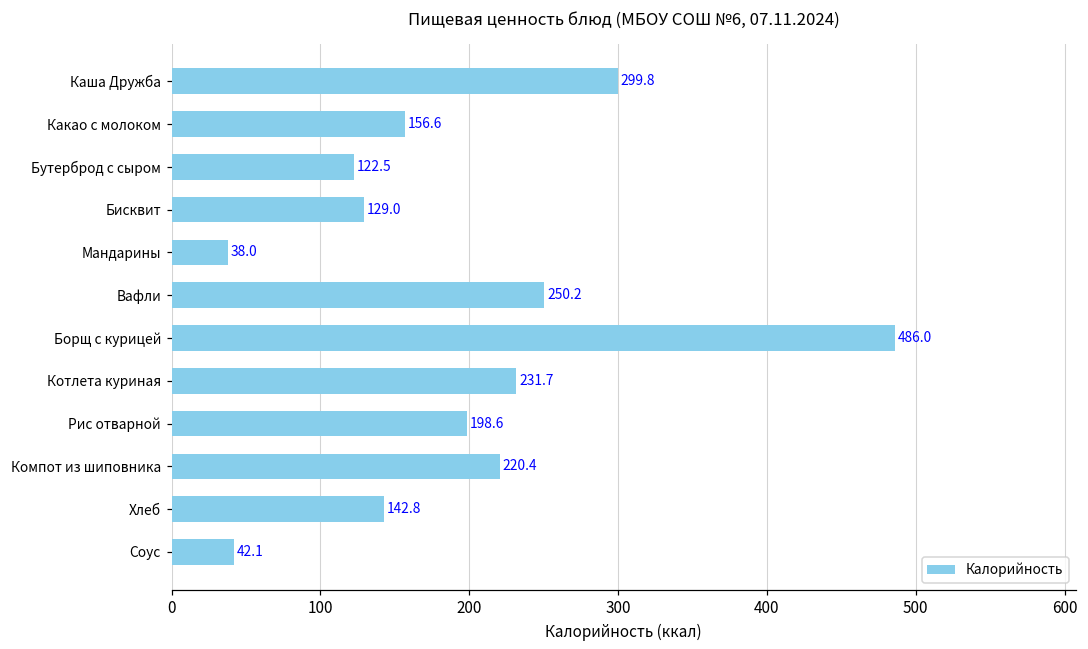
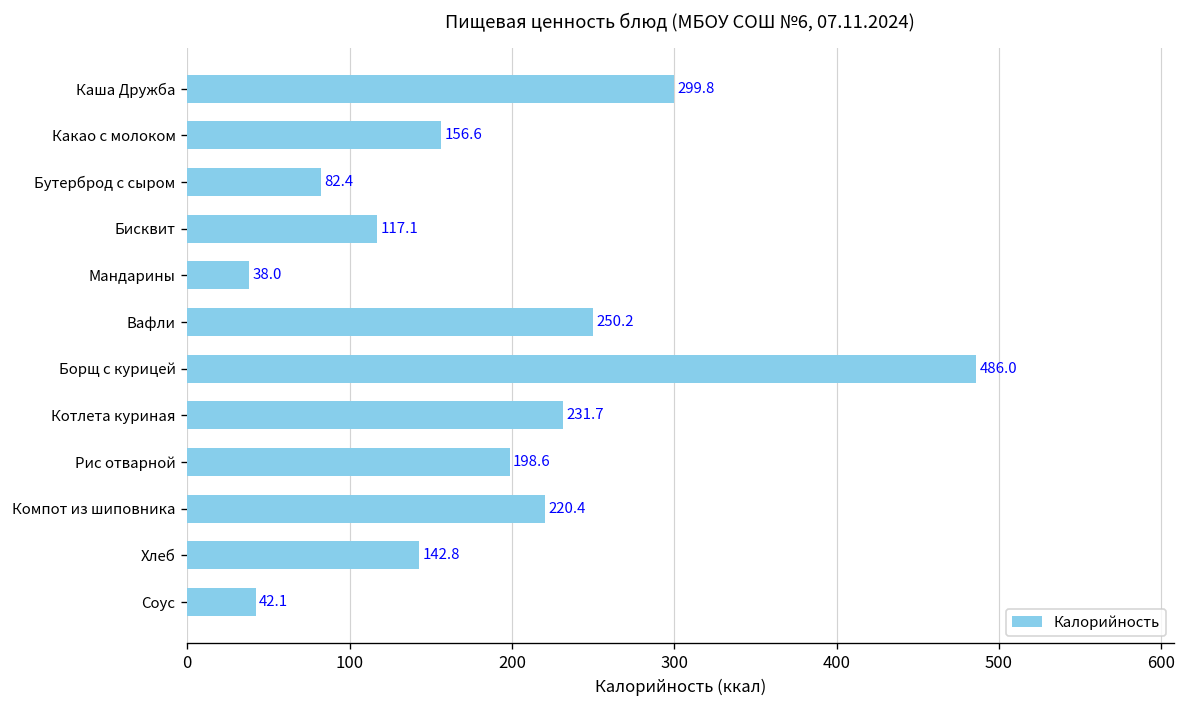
  {
    "Каша Дружба": 299.8,
    "Какао с молоком": 156.6,
-   "Бутерброд с сыром": 122.5,
-   "Бисквит": 129.0,
+   "Бутерброд с сыром": 82.4,
+   "Бисквит": 117.1,
    "Мандарины": 38.0,
    "Вафли": 250.2,
    "Борщ с курицей": 486.0,
    "Котлета куриная": 231.7,
    "Рис отварной": 198.6,
    "Компот из шиповника": 220.4,
    "Хлеб": 142.8,
    "Соус": 42.1
  }
